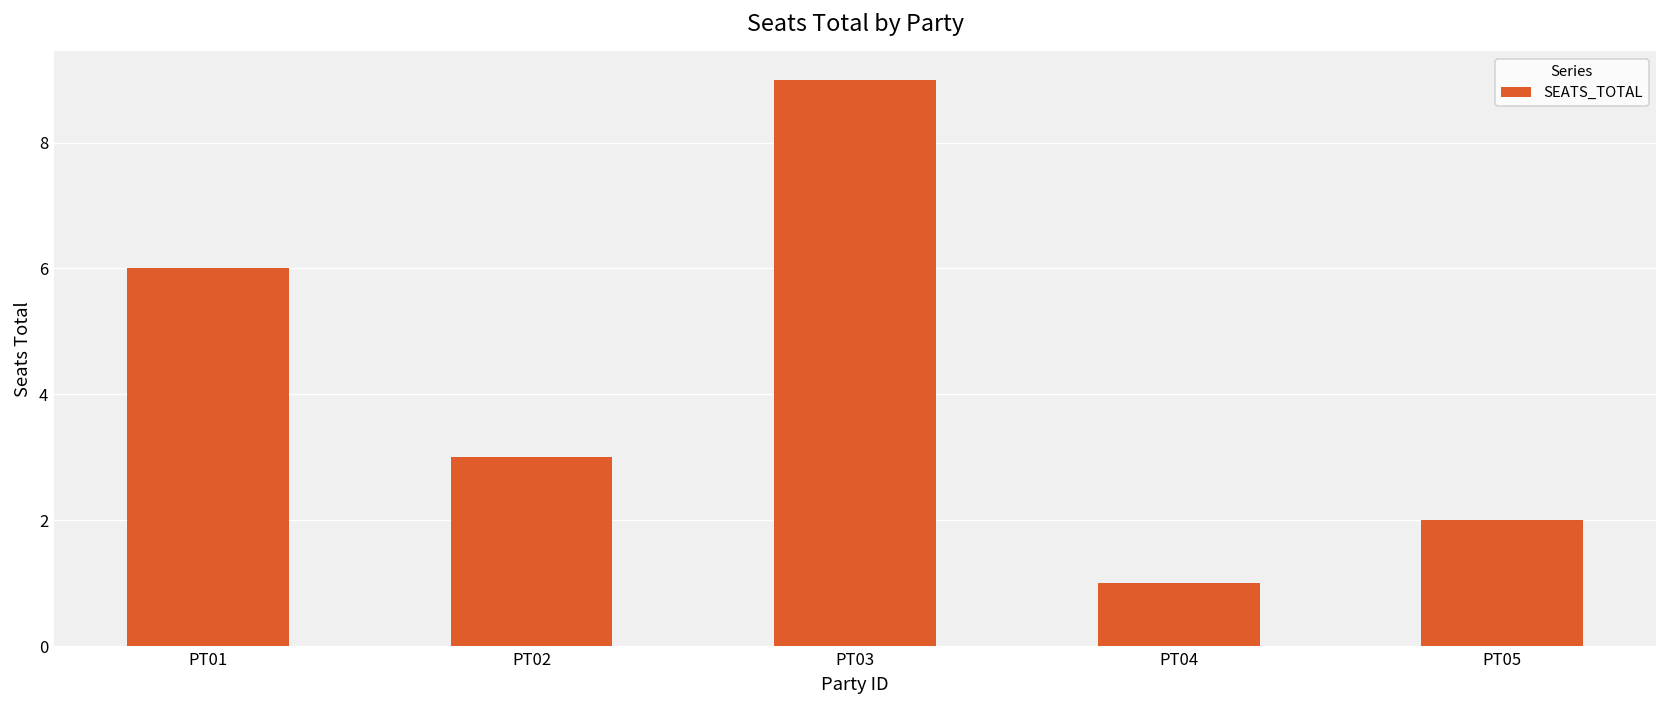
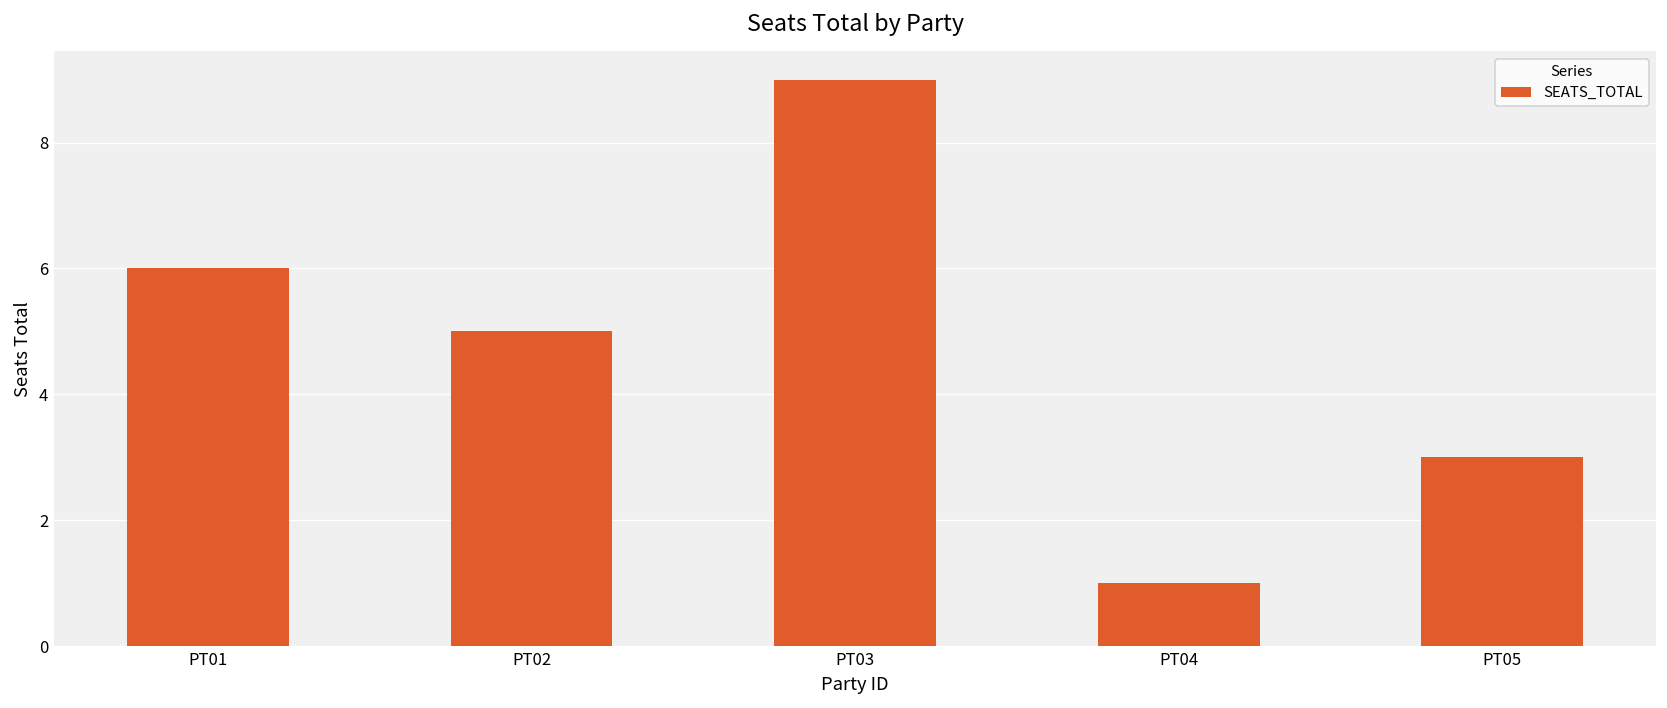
  {
    "PT01": 6,
-   "PT02": 3,
+   "PT02": 5,
    "PT03": 9,
    "PT04": 1,
-   "PT05": 2
+   "PT05": 3
  }
